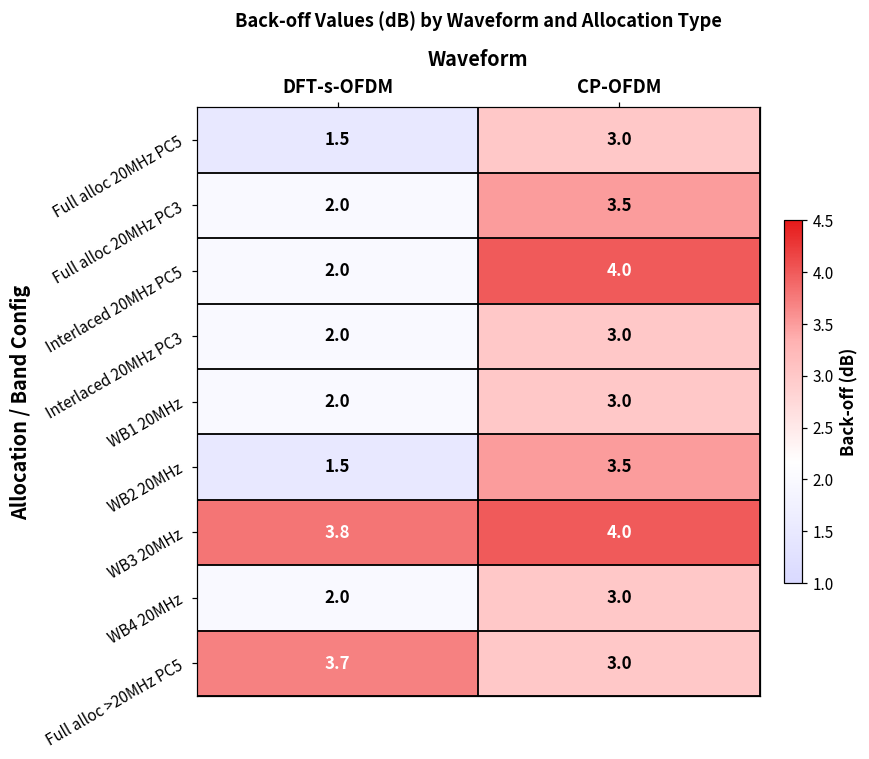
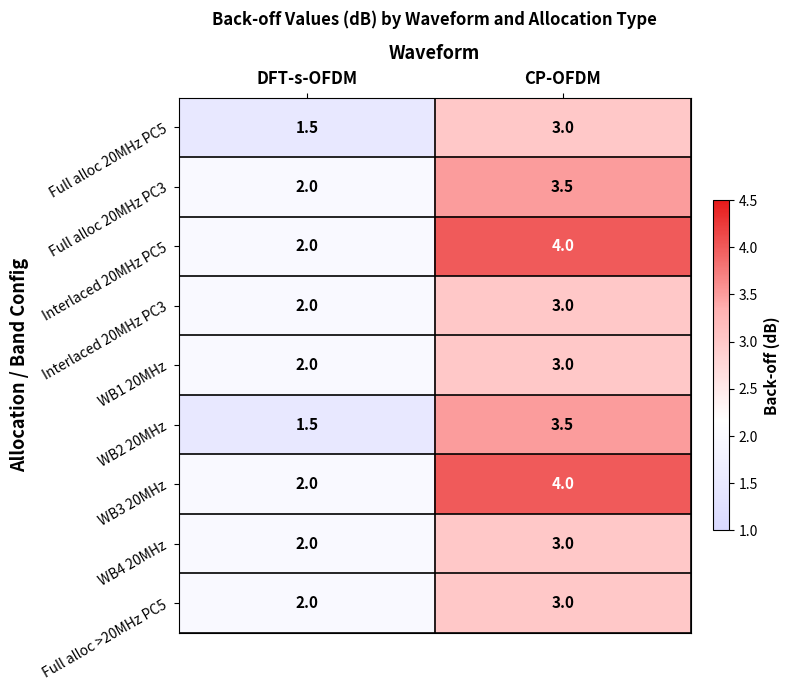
  {
    "Full alloc 20MHz PC5": {
      "DFT-s-OFDM": 1.5,
      "CP-OFDM": 3.0
    },
    "Full alloc 20MHz PC3": {
      "DFT-s-OFDM": 2.0,
      "CP-OFDM": 3.5
    },
    "Interlaced 20MHz PC5": {
      "DFT-s-OFDM": 2.0,
      "CP-OFDM": 4.0
    },
    "Interlaced 20MHz PC3": {
      "DFT-s-OFDM": 2.0,
      "CP-OFDM": 3.0
    },
    "WB1 20MHz": {
      "DFT-s-OFDM": 2.0,
      "CP-OFDM": 3.0
    },
    "WB2 20MHz": {
      "DFT-s-OFDM": 1.5,
      "CP-OFDM": 3.5
    },
    "WB3 20MHz": {
-     "DFT-s-OFDM": 3.8,
+     "DFT-s-OFDM": 2.0,
      "CP-OFDM": 4.0
    },
    "WB4 20MHz": {
      "DFT-s-OFDM": 2.0,
      "CP-OFDM": 3.0
    },
    "Full alloc >20MHz PC5": {
-     "DFT-s-OFDM": 3.7,
+     "DFT-s-OFDM": 2.0,
      "CP-OFDM": 3.0
    }
  }
